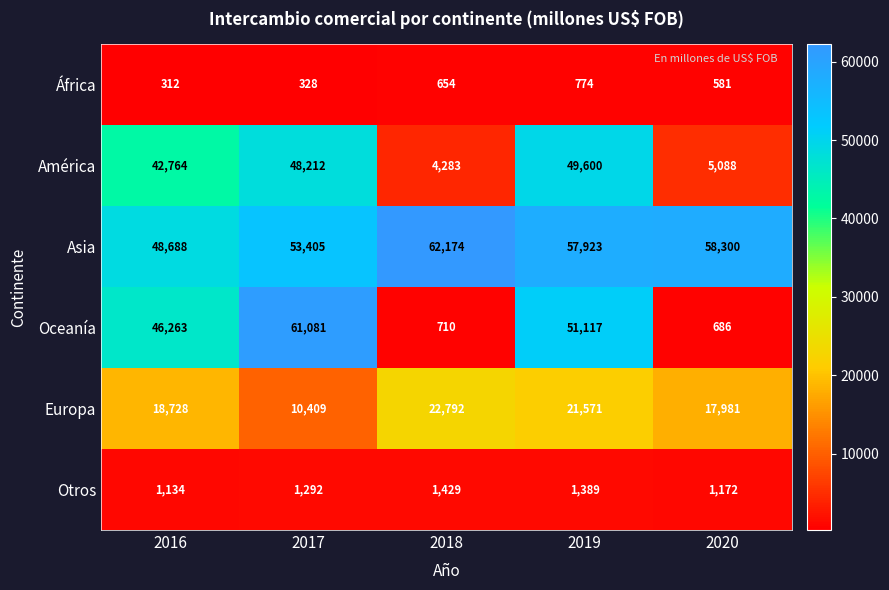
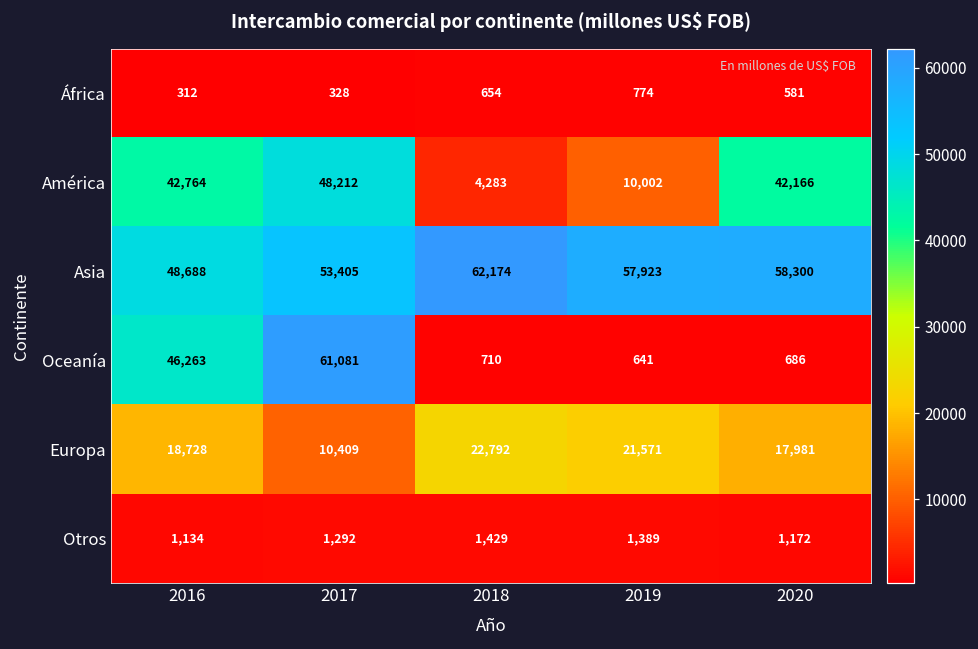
  {
    "África": {
      "2016": "312",
      "2017": "328",
      "2018": "654",
      "2019": "774"
    },
    "América": {
      "2016": "42,764",
      "2017": "48,212",
      "2018": "4,283",
-     "2019": "49,600",
-     "2020": "5,088"
+     "2019": "10,002",
+     "2020": "42,166"
    },
    "Asia": {
      "2016": "48,688",
      "2017": "53,405",
      "2018": "62,174",
      "2019": "57,923",
      "2020": "58,300"
    },
    "Oceanía": {
      "2016": "46,263",
      "2017": "61,081",
      "2018": "710",
-     "2019": "51,117",
+     "2019": "641",
      "2020": "686"
    },
    "Europa": {
      "2016": "18,728",
      "2017": "10,409",
      "2018": "22,792",
      "2019": "21,571",
      "2020": "17,981"
    },
    "Otros": {
      "2016": "1,134",
      "2017": "1,292",
      "2018": "1,429",
      "2019": "1,389",
      "2020": "1,172"
    }
  }
